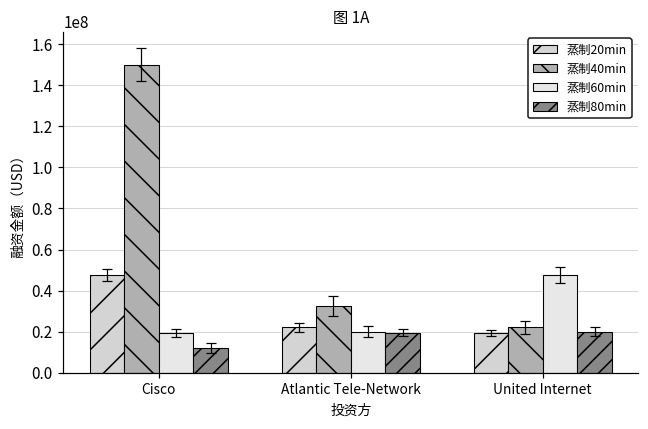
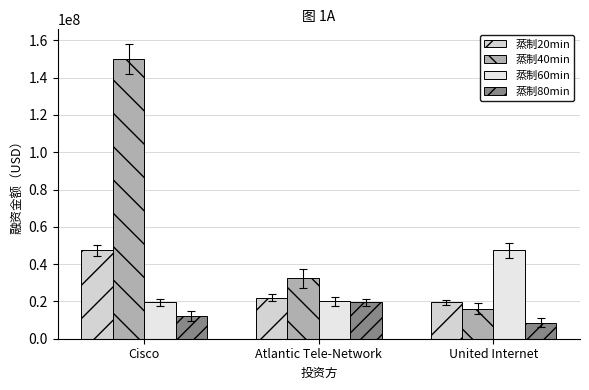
  {
    "蒸制40min": {
      "Cisco": 150000000,
      "Atlantic Tele-Network": 32000000,
-     "United Internet": 22000000
+     "United Internet": 16000000
    },
    "蒸制80min": {
      "Cisco": 12000000,
      "Atlantic Tele-Network": 19000000,
-     "United Internet": 20000000
+     "United Internet": 9000000
    }
  }
